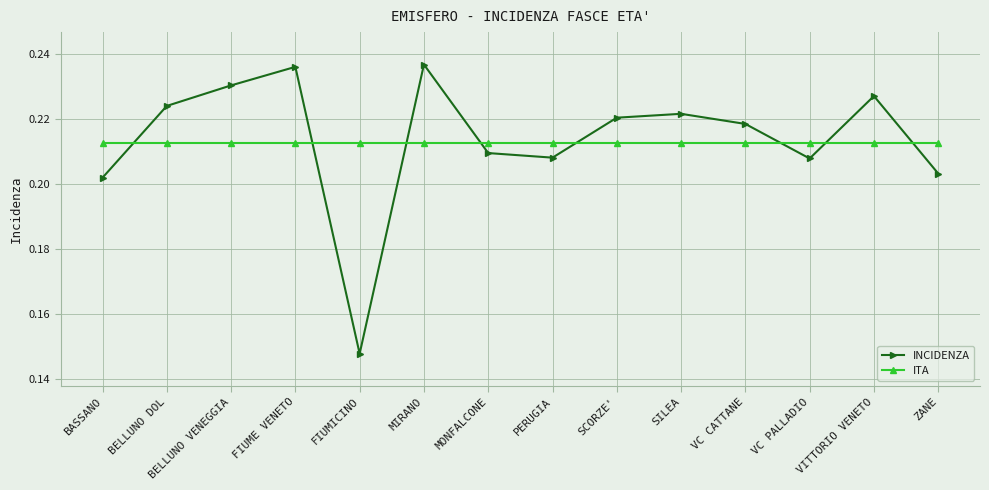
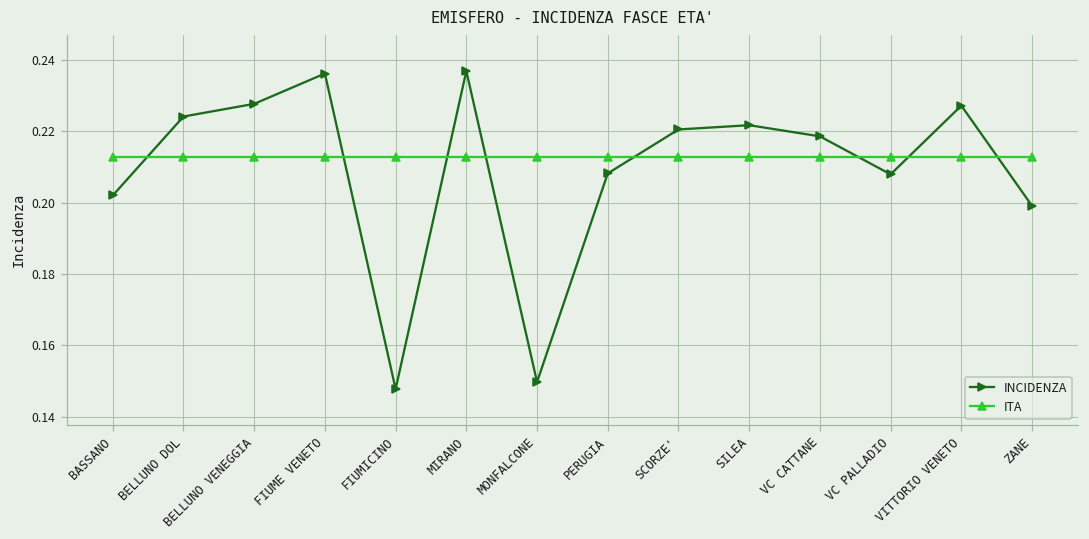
  {
    "INCIDENZA": {
      "BASSANO": 0.202,
      "BELLUNO DOL": 0.224,
-     "BELLUNO VENEGGIA": 0.230,
+     "BELLUNO VENEGGIA": 0.228,
      "FIUME VENETO": 0.236,
      "FIUMICINO": 0.148,
      "MIRANO": 0.237,
-     "MONFALCONE": 0.210,
+     "MONFALCONE": 0.150,
      "PERUGIA": 0.208,
      "SCORZE'": 0.221,
      "SILEA": 0.222,
      "VC CATTANE": 0.219,
      "VC PALLADIO": 0.208,
      "VITTORIO VENETO": 0.227,
-     "ZANE": 0.203
+     "ZANE": 0.199
    },
    "ITA": {
      "BASSANO": 0.213,
      "BELLUNO DOL": 0.213,
      "BELLUNO VENEGGIA": 0.213,
      "FIUME VENETO": 0.213,
      "FIUMICINO": 0.213,
      "MIRANO": 0.213,
      "MONFALCONE": 0.213,
      "PERUGIA": 0.213,
      "SCORZE'": 0.213,
      "SILEA": 0.213,
      "VC CATTANE": 0.213,
      "VC PALLADIO": 0.213,
      "VITTORIO VENETO": 0.213,
      "ZANE": 0.213
    }
  }
